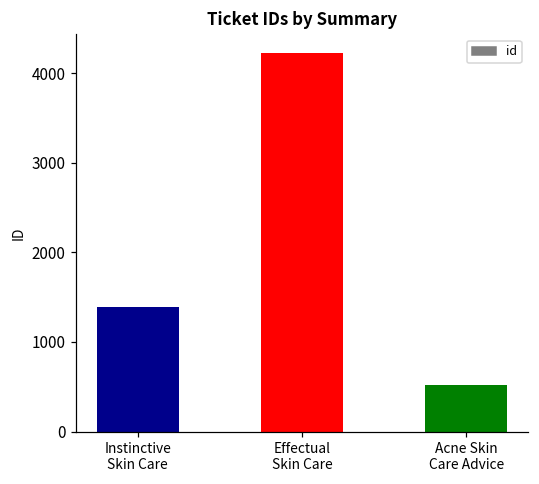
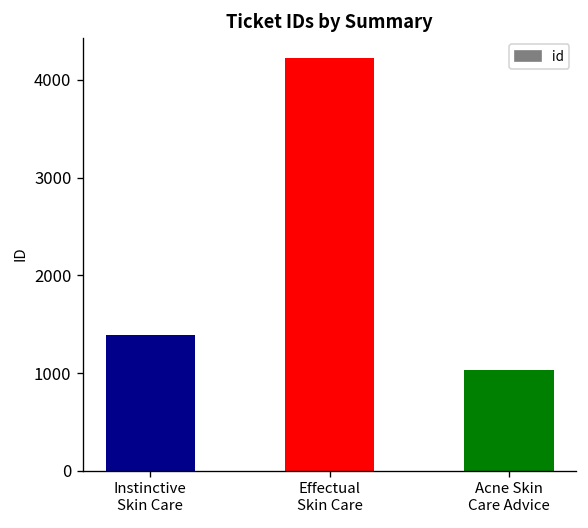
  {
    "Instinctive Skin Care": 1400,
    "Effectual Skin Care": 4200,
-   "Acne Skin Care Advice": 500
+   "Acne Skin Care Advice": 1000
  }
